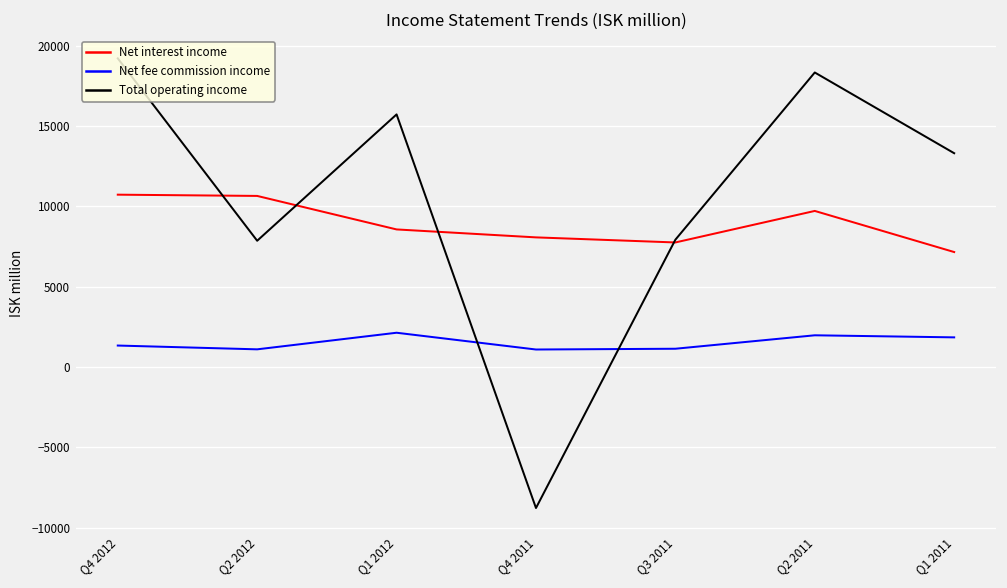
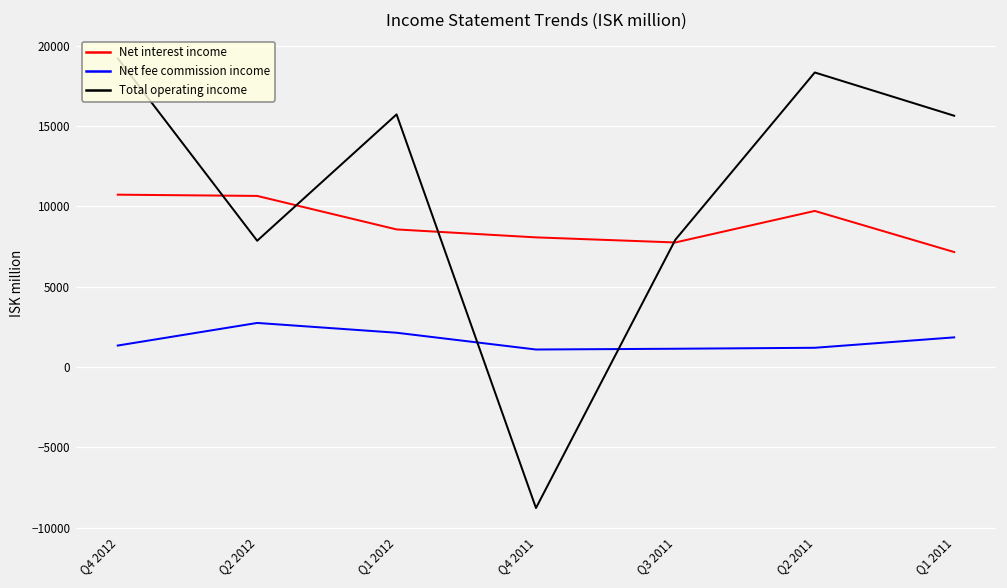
  {
    "Net interest income": {
      "Q4 2012": 10700,
      "Q2 2012": 10600,
      "Q1 2012": 8600,
      "Q4 2011": 8100,
      "Q2 2011": 9700,
      "Q1 2011": 7100
    },
    "Net fee commission income": {
      "Q4 2012": 1300,
-     "Q2 2012": 1100,
+     "Q2 2012": 2700,
      "Q1 2012": 2100,
      "Q4 2011": 1100,
      "Q3 2011": 1100,
-     "Q2 2011": 2000,
+     "Q2 2011": 1200,
      "Q1 2011": 1800
    },
    "Total operating income": {
      "Q2 2012": 7800,
      "Q1 2012": 15700,
      "Q4 2011": -8800,
      "Q2 2011": 18300,
-     "Q1 2011": 13300
+     "Q1 2011": 15600
    }
  }
